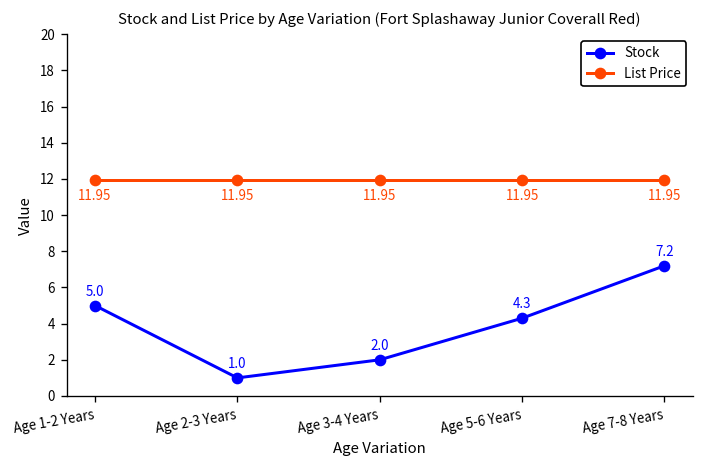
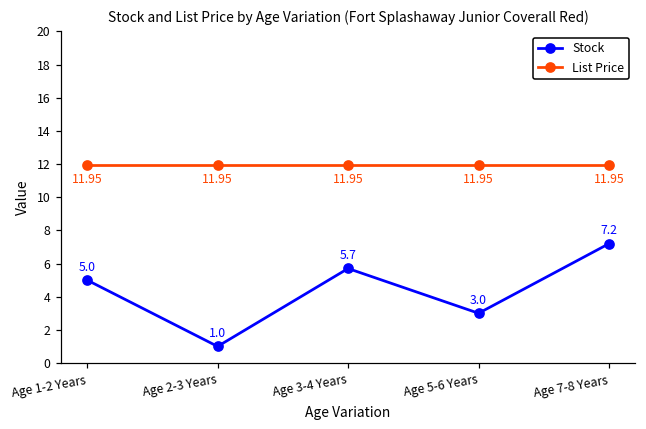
  {
    "Stock": {
      "Age 1-2 Years": 5.0,
      "Age 2-3 Years": 1.0,
-     "Age 3-4 Years": 2.0,
-     "Age 5-6 Years": 4.3,
+     "Age 3-4 Years": 5.7,
+     "Age 5-6 Years": 3.0,
      "Age 7-8 Years": 7.2
    },
    "List Price": {
      "Age 1-2 Years": 11.95,
      "Age 2-3 Years": 11.95,
      "Age 3-4 Years": 11.95,
      "Age 5-6 Years": 11.95,
      "Age 7-8 Years": 11.95
    }
  }
